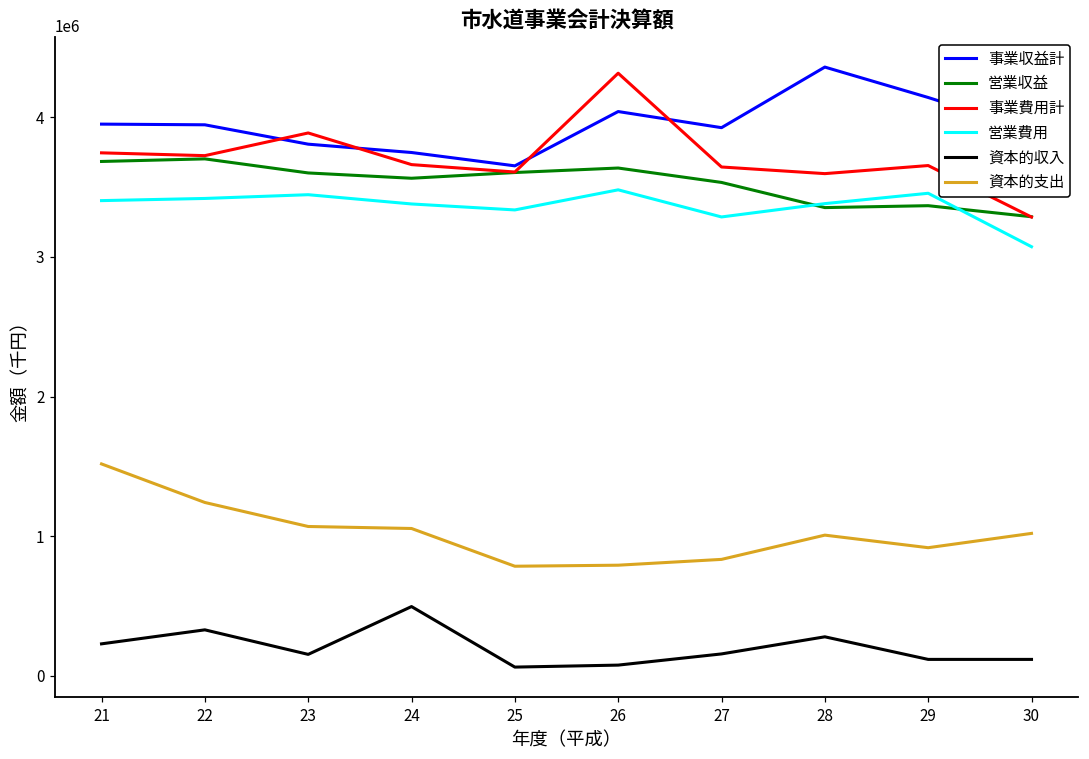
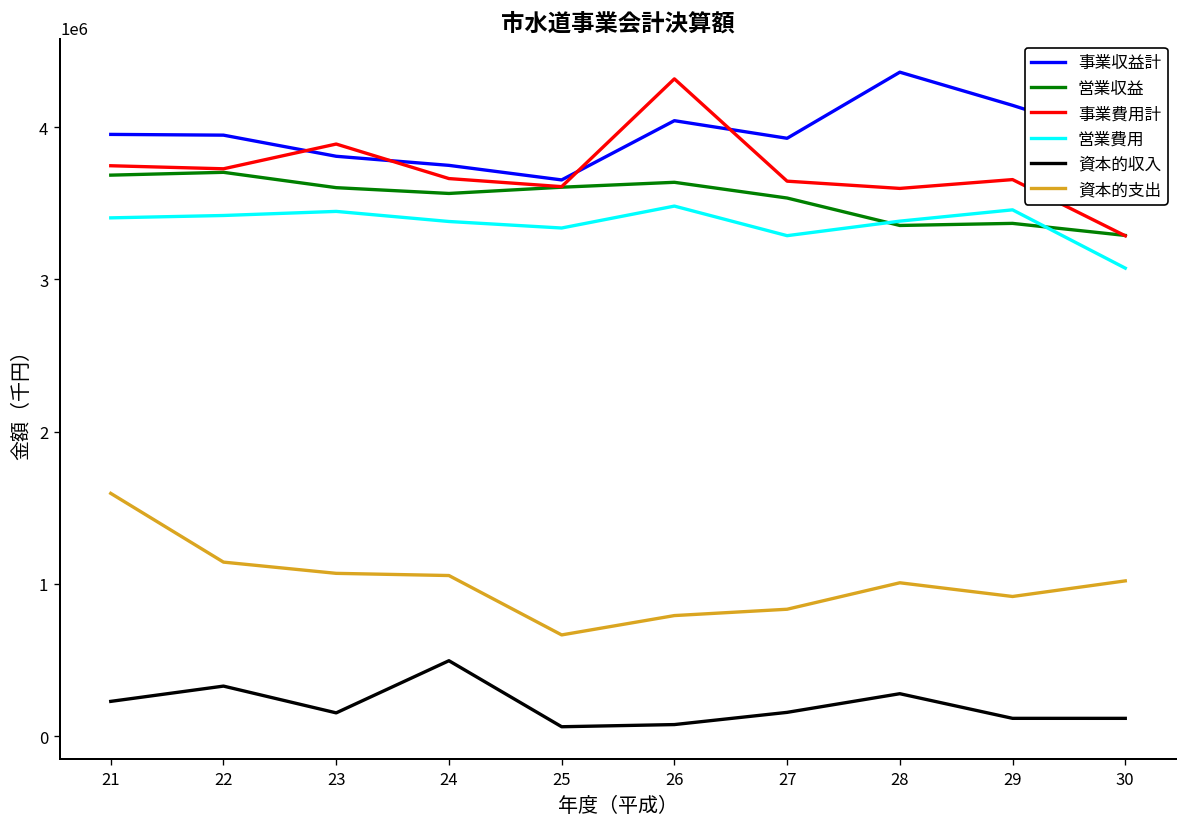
  {
    "事業収益計": {
      "21": 3950000,
      "22": 3950000,
      "23": 3810000,
      "24": 3750000,
      "25": 3650000,
      "26": 4040000,
      "27": 3930000,
      "28": 4360000,
      "29": 4140000
    },
    "営業収益": {
      "21": 3680000,
      "22": 3700000,
      "23": 3600000,
      "24": 3560000,
      "26": 3640000,
      "27": 3530000,
      "28": 3350000,
      "29": 3370000
    },
    "事業費用計": {
      "21": 3750000,
      "22": 3730000,
      "23": 3890000,
      "24": 3660000,
      "26": 4320000,
      "27": 3640000,
      "28": 3600000,
      "29": 3650000
    },
    "営業費用": {
      "21": 3400000,
      "22": 3420000,
      "23": 3450000,
      "24": 3380000,
      "25": 3340000,
      "26": 3480000,
      "27": 3290000,
      "28": 3380000,
      "29": 3460000,
      "30": 3070000
    },
    "資本的収入": {
      "21": 230000,
      "22": 330000,
      "23": 150000,
      "24": 500000,
      "25": 60000,
      "26": 80000,
      "27": 160000,
      "28": 280000,
      "29": 120000,
      "30": 120000
    },
    "資本的支出": {
-     "21": 1520000,
-     "22": 1240000,
+     "21": 1590000,
+     "22": 1140000,
      "23": 1070000,
      "24": 1060000,
-     "25": 780000,
+     "25": 670000,
      "26": 790000,
      "27": 830000,
      "28": 1010000,
      "29": 920000,
      "30": 1020000
    }
  }
